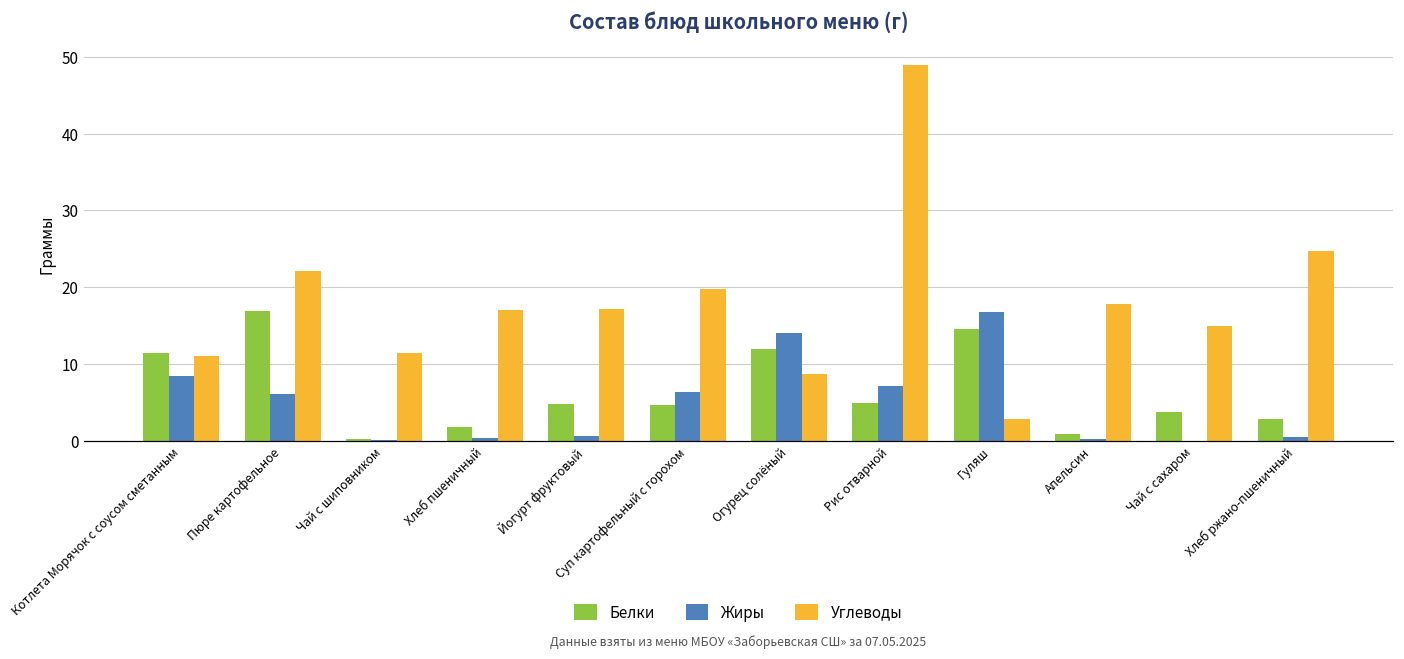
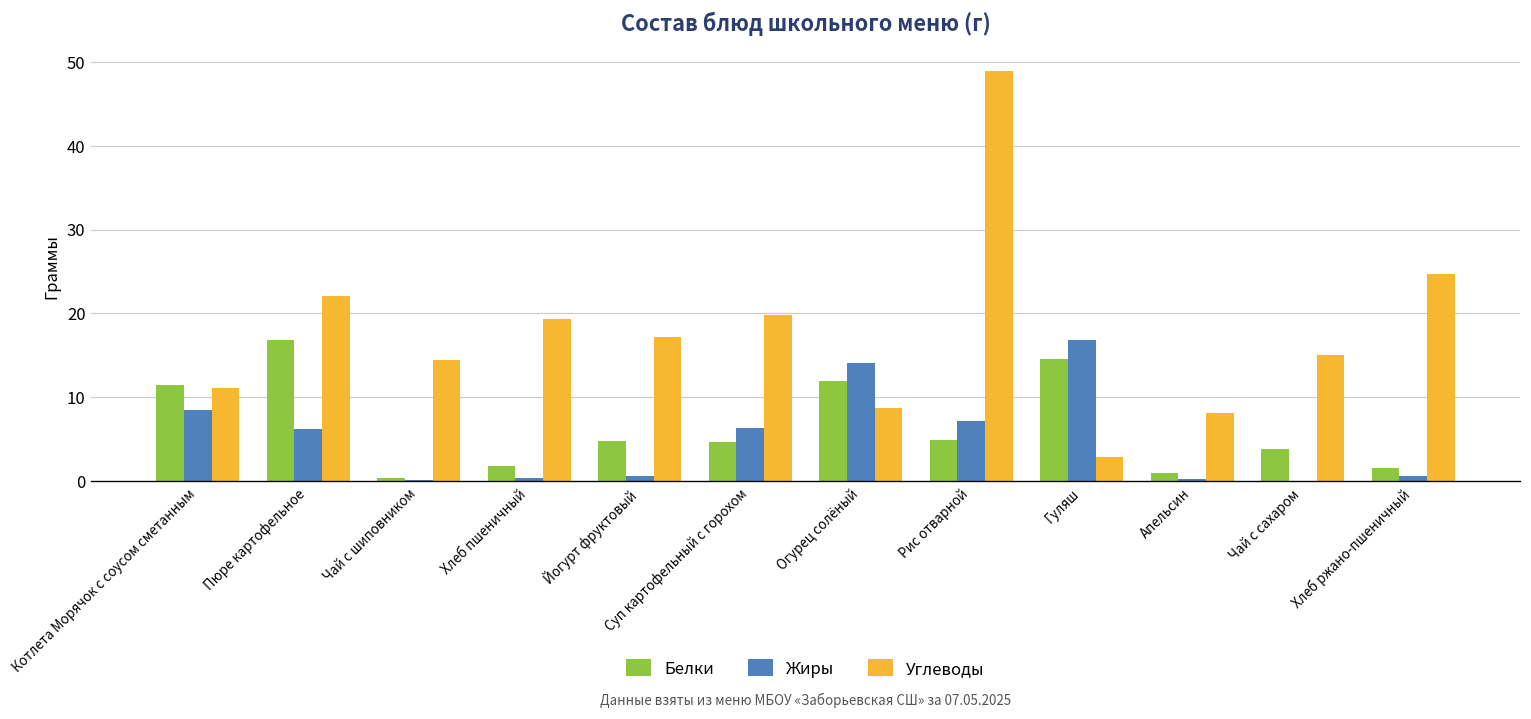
  {
    "Белки": {
      "Котлета Морячок с соусом сметанным": 11,
      "Пюре картофельное": 17,
      "Хлеб пшеничный": 2,
      "Йогурт фруктовый": 5,
      "Суп картофельный с горохом": 5,
      "Огурец солёный": 12,
      "Рис отварной": 5,
      "Гуляш": 15,
      "Апельсин": 1,
      "Чай с сахаром": 4,
-     "Хлеб ржано-пшеничный": 3
+     "Хлеб ржано-пшеничный": 2
    },
    "Жиры": {
      "Котлета Морячок с соусом сметанным": 8,
      "Пюре картофельное": 6,
      "Хлеб пшеничный": 0,
      "Йогурт фруктовый": 1,
      "Суп картофельный с горохом": 6,
      "Огурец солёный": 14,
      "Рис отварной": 7,
      "Гуляш": 17,
      "Хлеб ржано-пшеничный": 1
    },
    "Углеводы": {
      "Котлета Морячок с соусом сметанным": 11,
      "Пюре картофельное": 22,
-     "Чай с шиповником": 12,
-     "Хлеб пшеничный": 17,
+     "Чай с шиповником": 15,
+     "Хлеб пшеничный": 19,
      "Йогурт фруктовый": 17,
      "Суп картофельный с горохом": 20,
      "Огурец солёный": 9,
      "Рис отварной": 49,
      "Гуляш": 3,
-     "Апельсин": 18,
+     "Апельсин": 8,
      "Чай с сахаром": 15,
      "Хлеб ржано-пшеничный": 25
    }
  }
